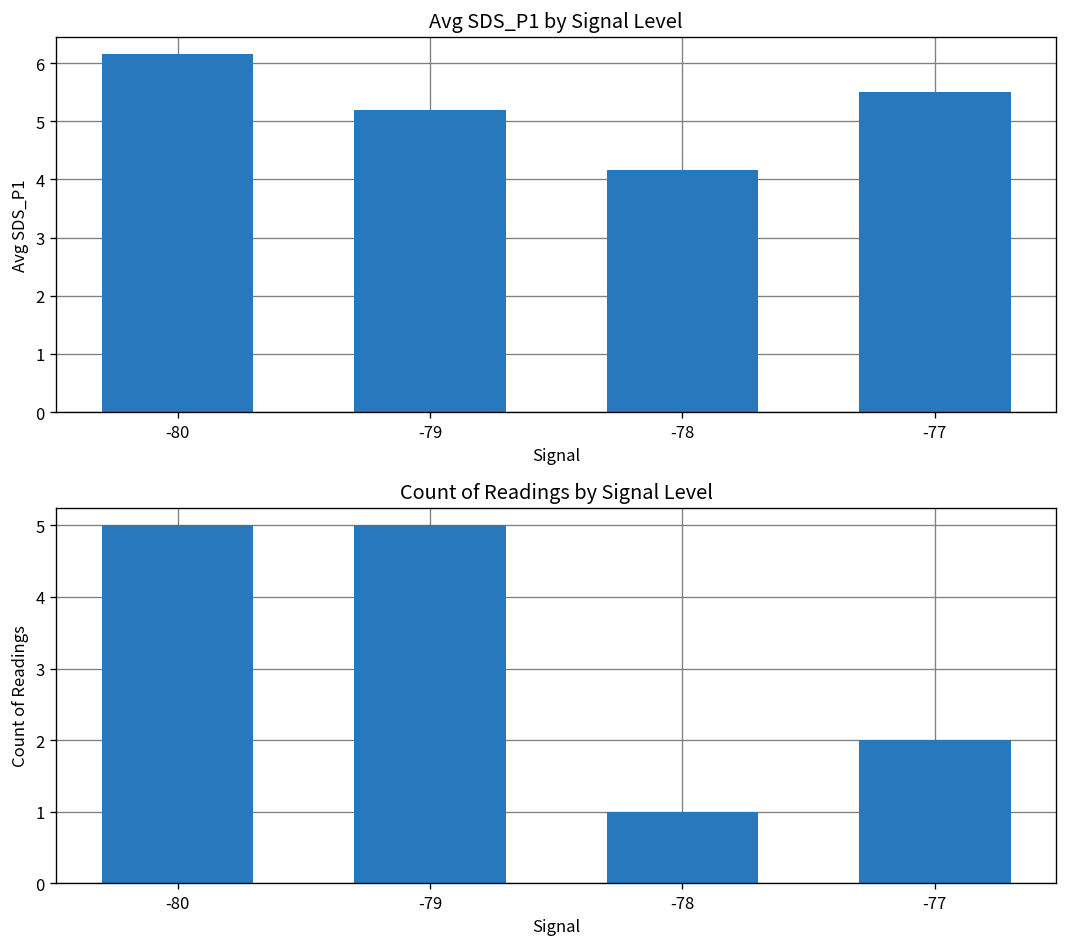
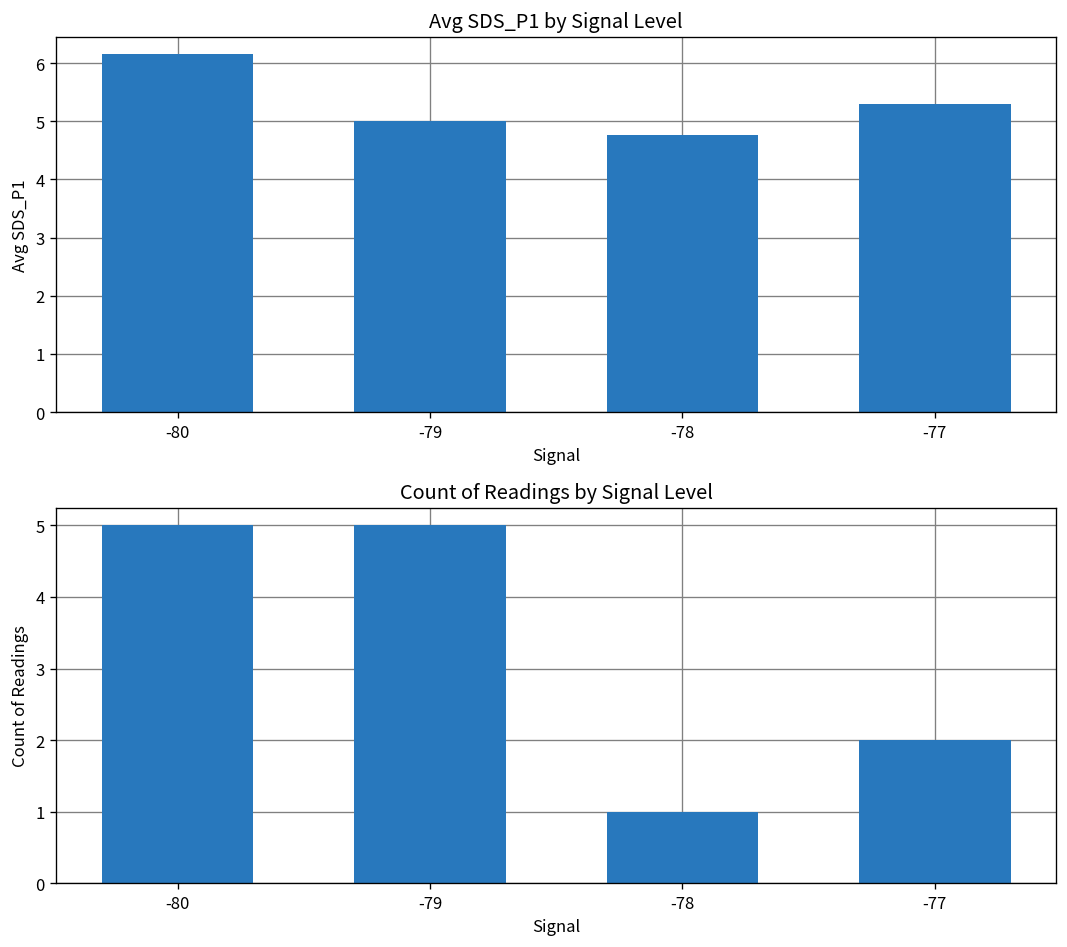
  {
    "Avg SDS_P1 by Signal Level": {
      "-80": 6.2,
-     "-79": 5.2,
-     "-78": 4.2,
-     "-77": 5.5
+     "-79": 5.0,
+     "-78": 4.8,
+     "-77": 5.3
    },
    "Count of Readings by Signal Level": {
      "-80": 5.0,
      "-79": 5.0,
      "-78": 1.0,
      "-77": 2.0
    }
  }
